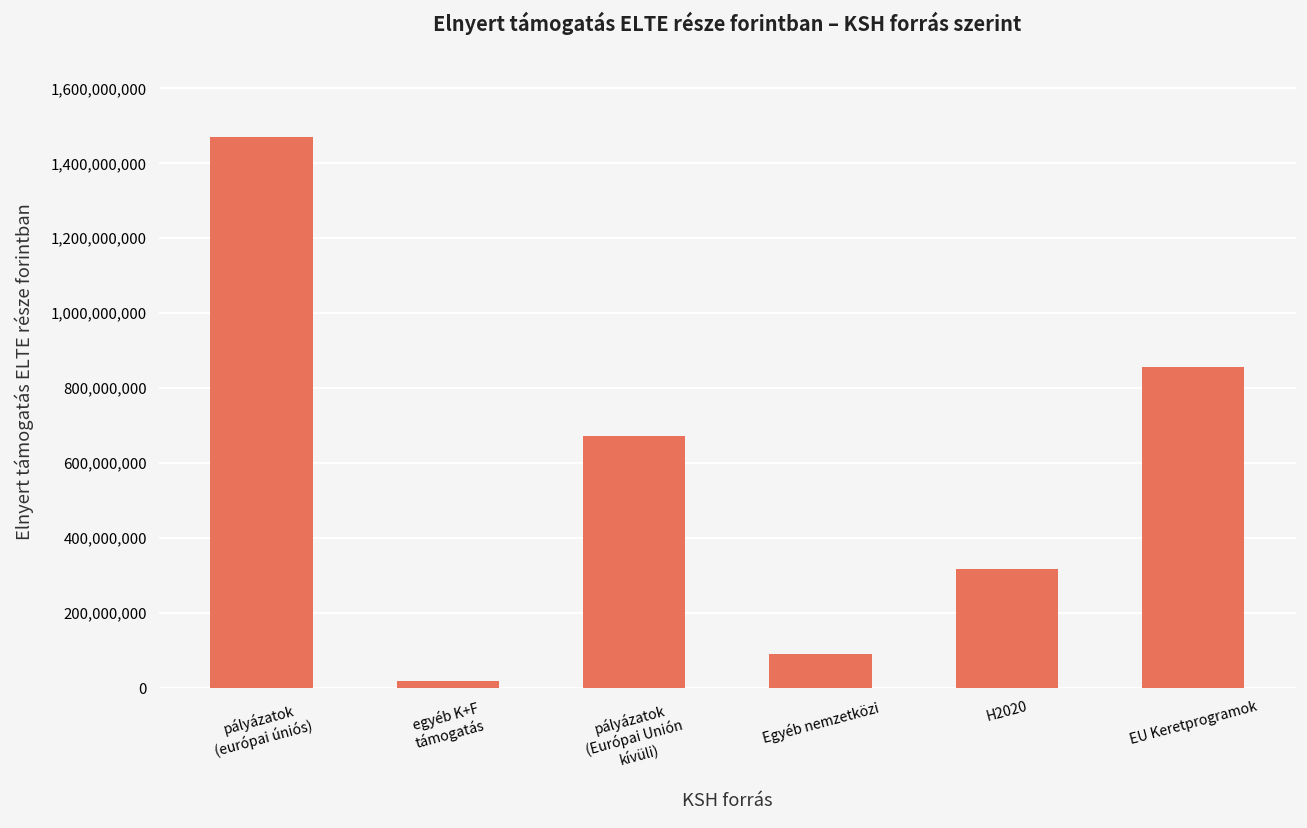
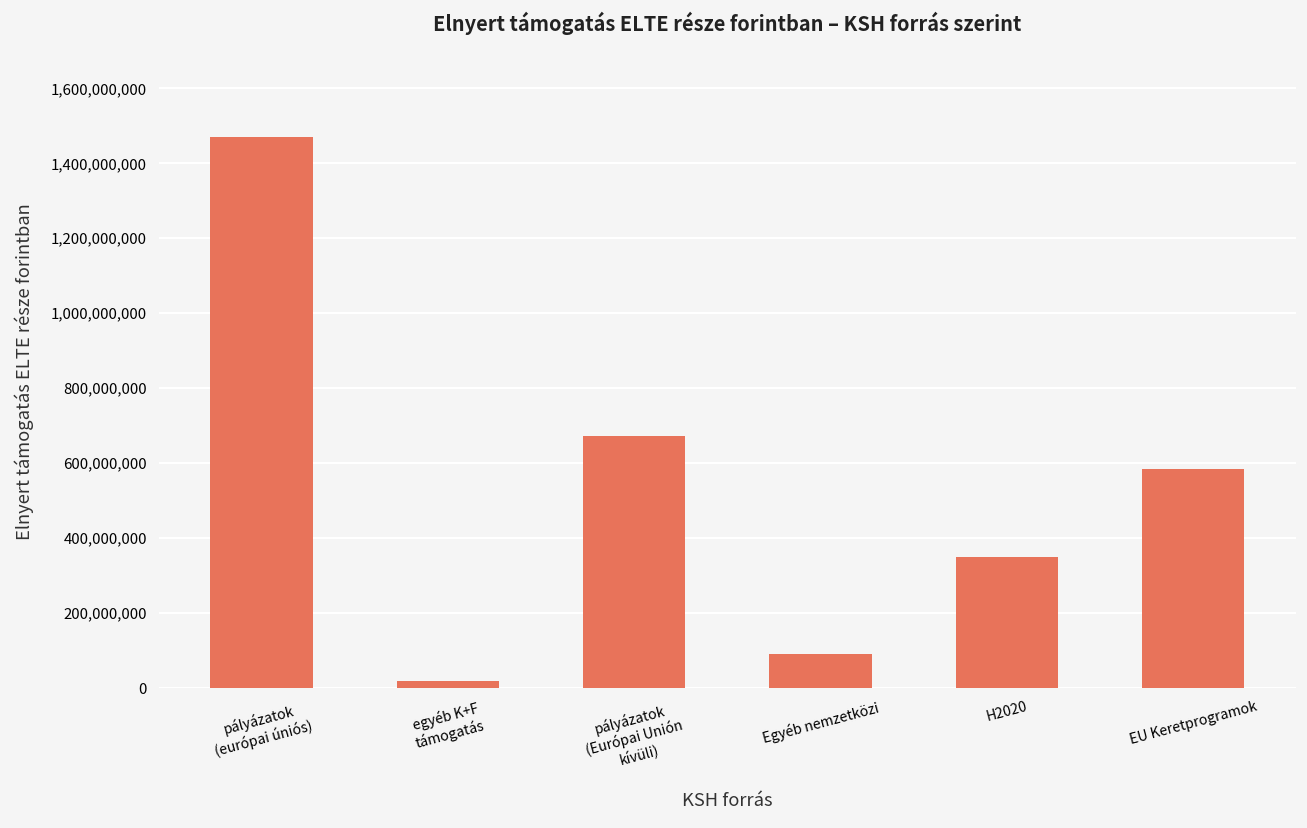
  {
    "pályázatok (európai úniós)": "1,470,000,000",
    "egyéb K+F támogatás": "20,000,000",
    "pályázatok (Európai Unión kívüli)": "670,000,000",
    "Egyéb nemzetközi": "90,000,000",
-   "H2020": "320,000,000",
-   "EU Keretprogramok": "860,000,000"
+   "H2020": "350,000,000",
+   "EU Keretprogramok": "580,000,000"
  }
